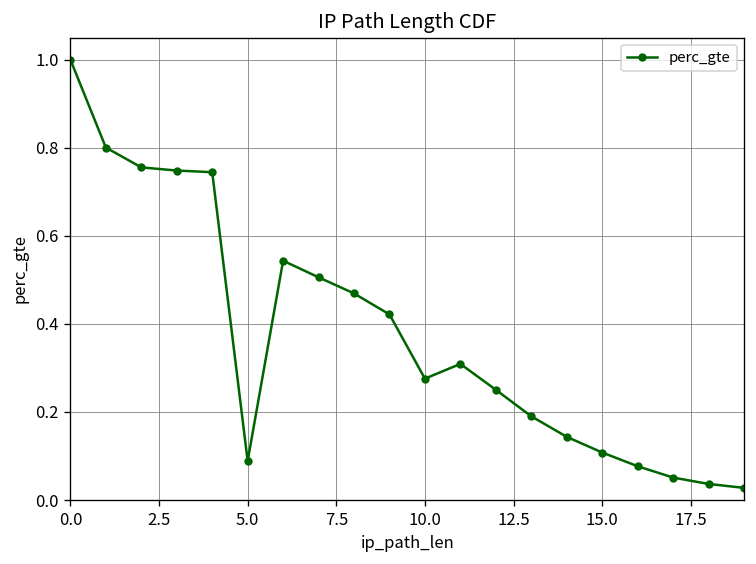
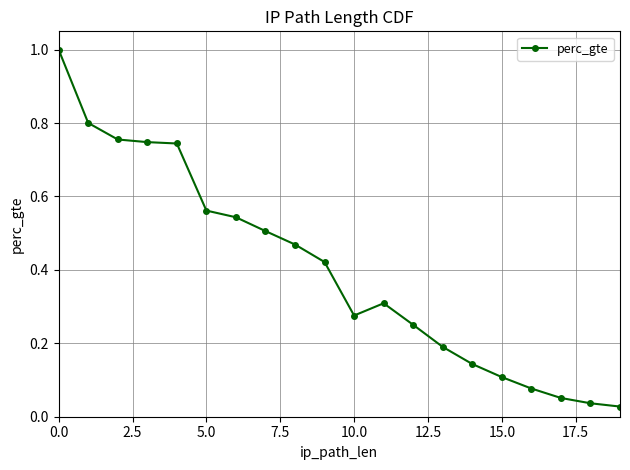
  {
    "0.0": 1.00,
-   "5.0": 0.09,
+   "5.0": 0.56,
    "10.0": 0.28,
    "15.0": 0.11
  }
